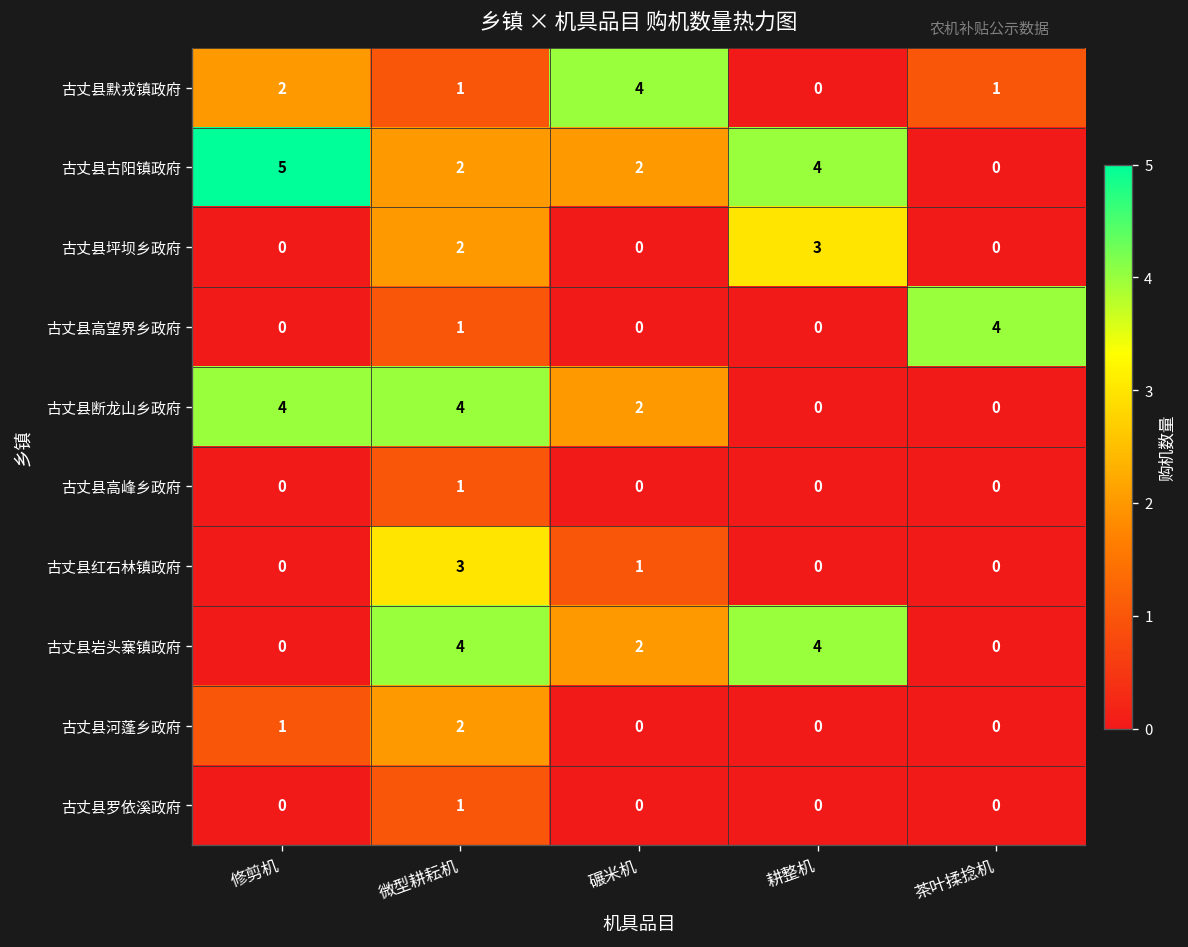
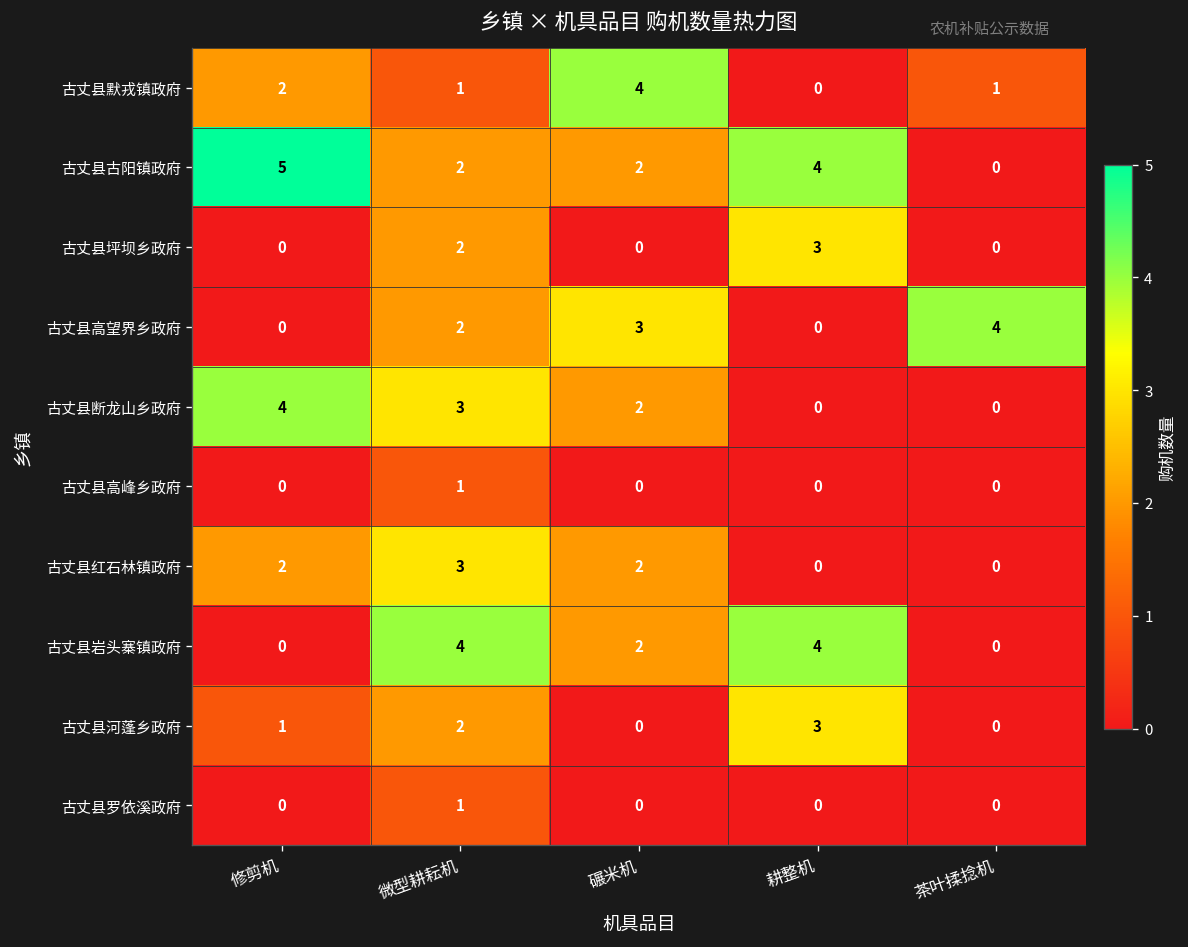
  {
    "古丈县默戎镇政府": {
      "修剪机": 2,
      "微型耕耘机": 1,
      "碾米机": 4,
      "耕整机": 0,
      "茶叶揉捻机": 1
    },
    "古丈县古阳镇政府": {
      "修剪机": 5,
      "微型耕耘机": 2,
      "碾米机": 2,
      "耕整机": 4,
      "茶叶揉捻机": 0
    },
    "古丈县坪坝乡政府": {
      "修剪机": 0,
      "微型耕耘机": 2,
      "碾米机": 0,
      "耕整机": 3,
      "茶叶揉捻机": 0
    },
    "古丈县高望界乡政府": {
      "修剪机": 0,
-     "微型耕耘机": 1,
-     "碾米机": 0,
+     "微型耕耘机": 2,
+     "碾米机": 3,
      "耕整机": 0,
      "茶叶揉捻机": 4
    },
    "古丈县断龙山乡政府": {
      "修剪机": 4,
-     "微型耕耘机": 4,
+     "微型耕耘机": 3,
      "碾米机": 2,
      "耕整机": 0,
      "茶叶揉捻机": 0
    },
    "古丈县高峰乡政府": {
      "修剪机": 0,
      "微型耕耘机": 1,
      "碾米机": 0,
      "耕整机": 0,
      "茶叶揉捻机": 0
    },
    "古丈县红石林镇政府": {
-     "修剪机": 0,
+     "修剪机": 2,
      "微型耕耘机": 3,
-     "碾米机": 1,
+     "碾米机": 2,
      "耕整机": 0,
      "茶叶揉捻机": 0
    },
    "古丈县岩头寨镇政府": {
      "修剪机": 0,
      "微型耕耘机": 4,
      "碾米机": 2,
      "耕整机": 4,
      "茶叶揉捻机": 0
    },
    "古丈县河蓬乡政府": {
      "修剪机": 1,
      "微型耕耘机": 2,
      "碾米机": 0,
-     "耕整机": 0,
+     "耕整机": 3,
      "茶叶揉捻机": 0
    },
    "古丈县罗依溪政府": {
      "修剪机": 0,
      "微型耕耘机": 1,
      "碾米机": 0,
      "耕整机": 0,
      "茶叶揉捻机": 0
    }
  }
